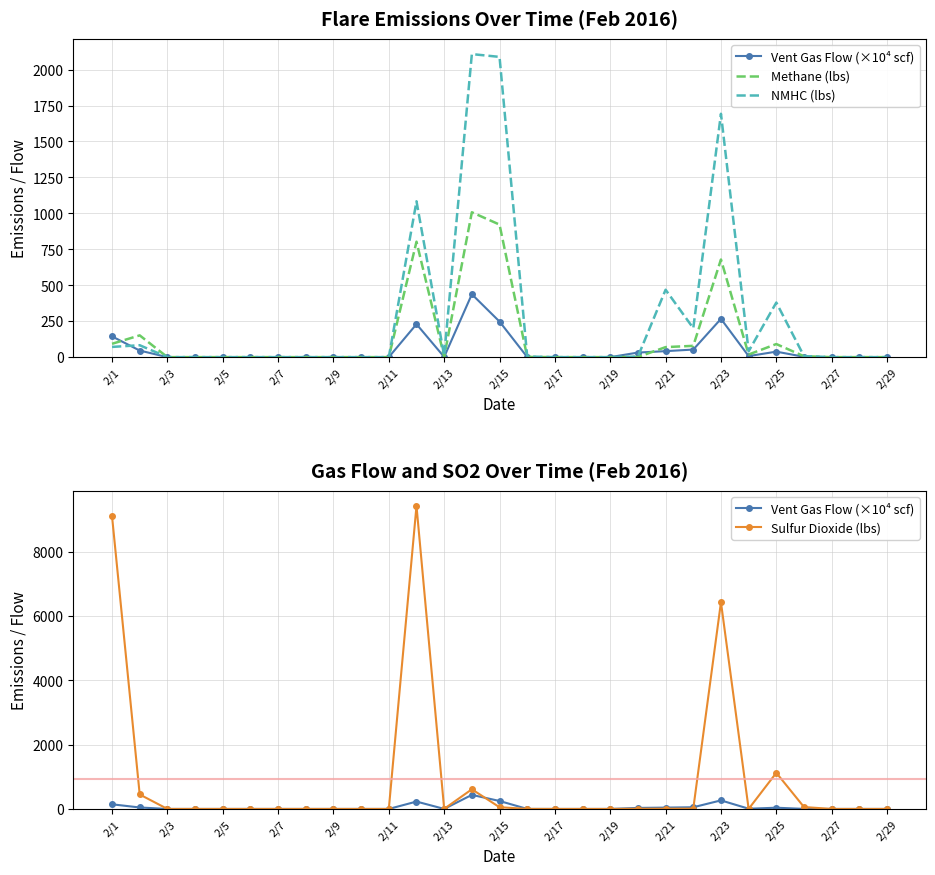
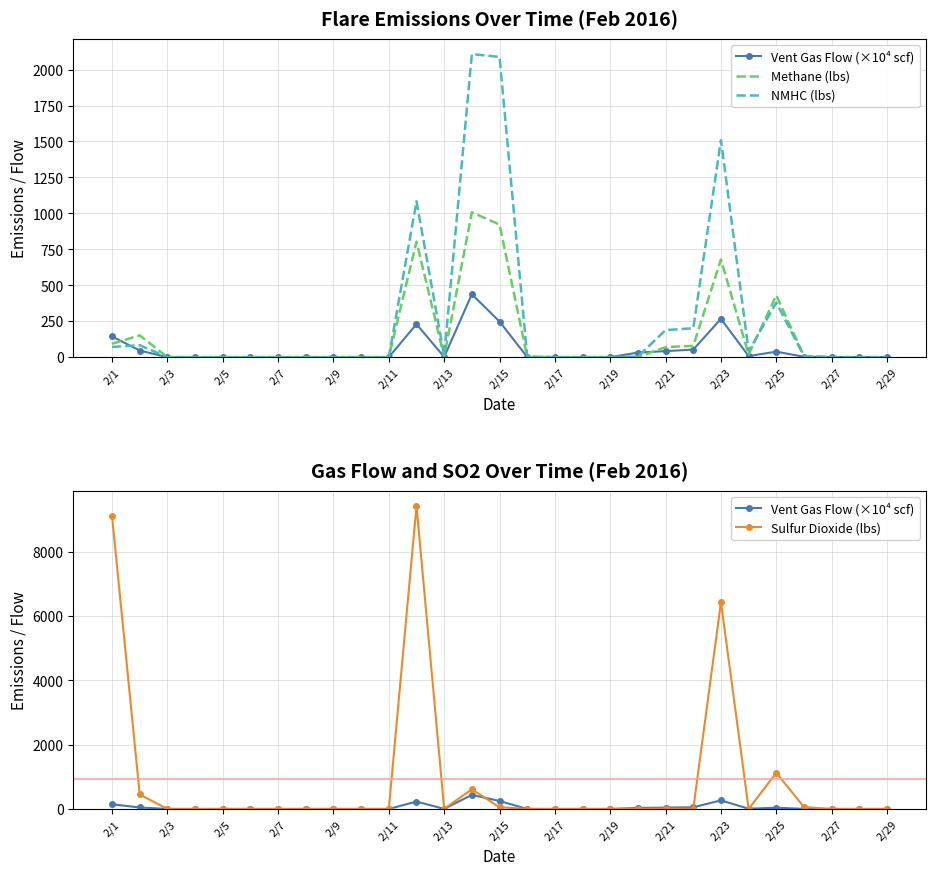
  {
    "Flare Emissions Over Time (Feb 2016)": {
      "Vent Gas Flow (×10⁴ scf)": {
        "2/1": 140,
        "2/15": 250,
        "2/21": 40,
        "2/23": 270,
        "2/25": 40
      },
      "Methane (lbs)": {
        "2/1": 90,
        "2/15": 920,
        "2/21": 70,
        "2/23": 680,
-       "2/25": 90
+       "2/25": 430
      },
      "NMHC (lbs)": {
        "2/1": 70,
        "2/15": 2090,
-       "2/21": 470,
-       "2/23": 1690,
+       "2/21": 190,
+       "2/23": 1510,
        "2/25": 380
      }
    },
    "Gas Flow and SO2 Over Time (Feb 2016)": {
      "Vent Gas Flow (×10⁴ scf)": {
        "2/1": 100,
        "2/15": 200,
        "2/23": 300,
        "2/25": 0
      },
      "Sulfur Dioxide (lbs)": {
        "2/1": 9100,
        "2/15": 100,
        "2/23": 6400,
        "2/25": 1100
      }
    }
  }
